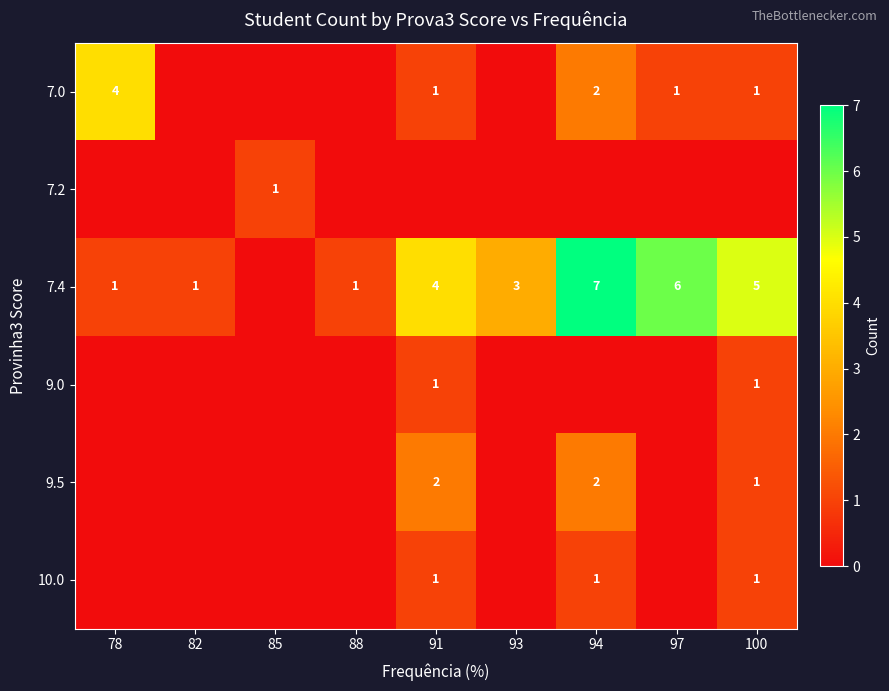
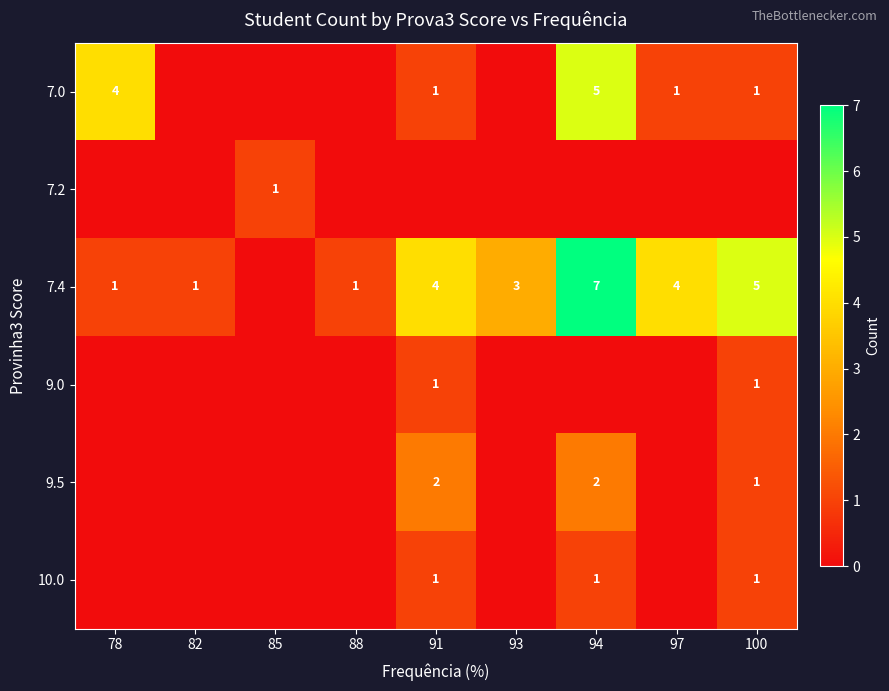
  {
    "7.0": {
      "78": 4,
      "91": 1,
-     "94": 2,
+     "94": 5,
      "97": 1,
      "100": 1
    },
    "7.2": {
      "85": 1
    },
    "7.4": {
      "78": 1,
      "82": 1,
      "88": 1,
      "91": 4,
      "93": 3,
      "94": 7,
-     "97": 6,
+     "97": 4,
      "100": 5
    },
    "9.0": {
      "91": 1,
      "100": 1
    },
    "9.5": {
      "91": 2,
      "94": 2,
      "100": 1
    },
    "10.0": {
      "91": 1,
      "94": 1,
      "100": 1
    }
  }
